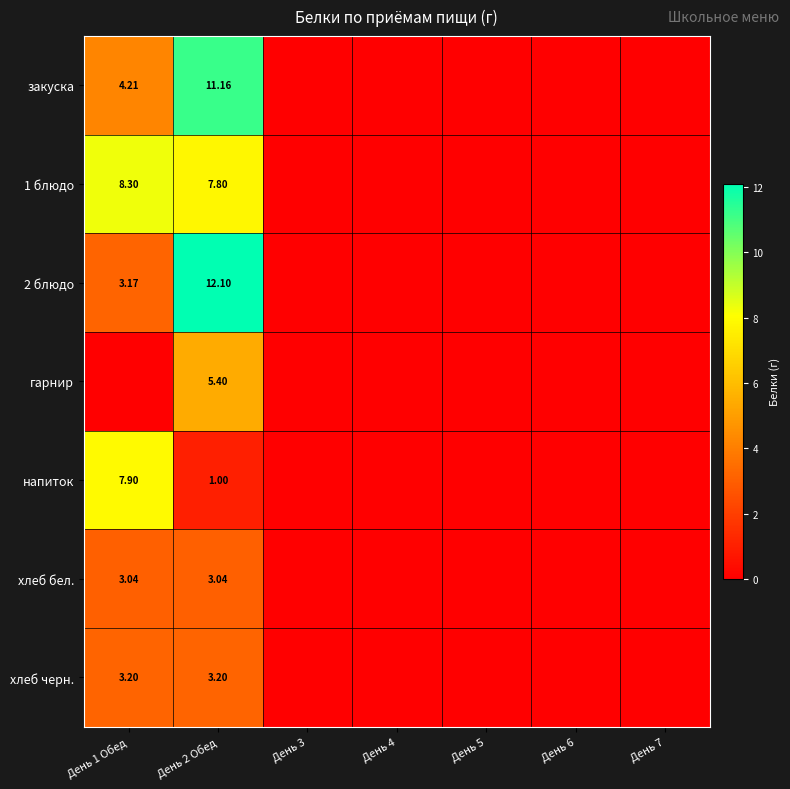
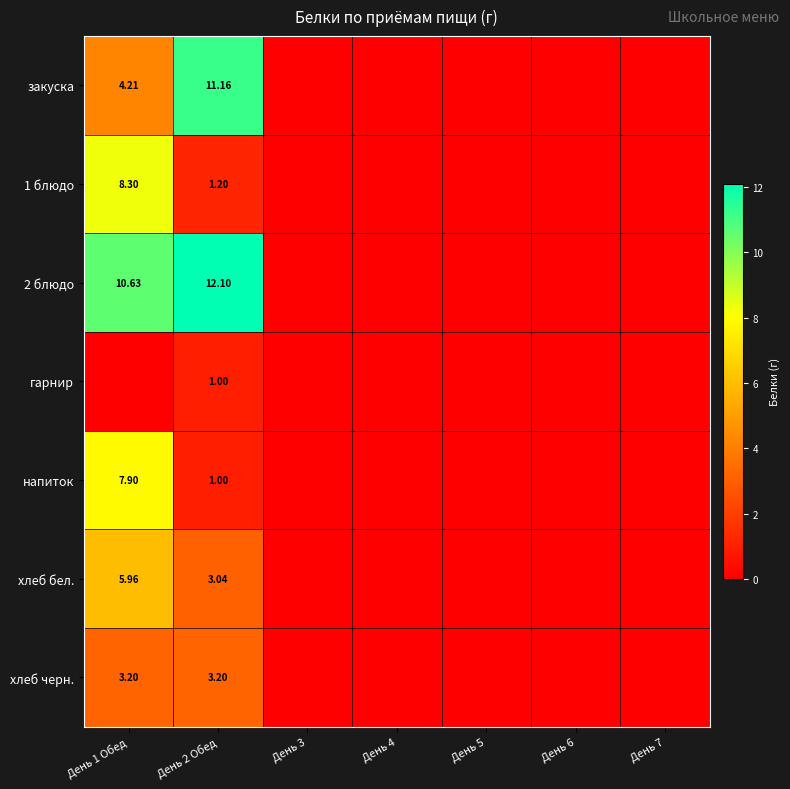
  {
    "закуска": {
      "День 1 Обед": 4.21,
      "День 2 Обед": 11.16
    },
    "1 блюдо": {
      "День 1 Обед": 8.30,
-     "День 2 Обед": 7.80
+     "День 2 Обед": 1.20
    },
    "2 блюдо": {
-     "День 1 Обед": 3.17,
+     "День 1 Обед": 10.63,
      "День 2 Обед": 12.10
    },
    "гарнир": {
-     "День 2 Обед": 5.40
+     "День 2 Обед": 1.00
    },
    "напиток": {
      "День 1 Обед": 7.90,
      "День 2 Обед": 1.00
    },
    "хлеб бел.": {
-     "День 1 Обед": 3.04,
+     "День 1 Обед": 5.96,
      "День 2 Обед": 3.04
    },
    "хлеб черн.": {
      "День 1 Обед": 3.20,
      "День 2 Обед": 3.20
    }
  }
